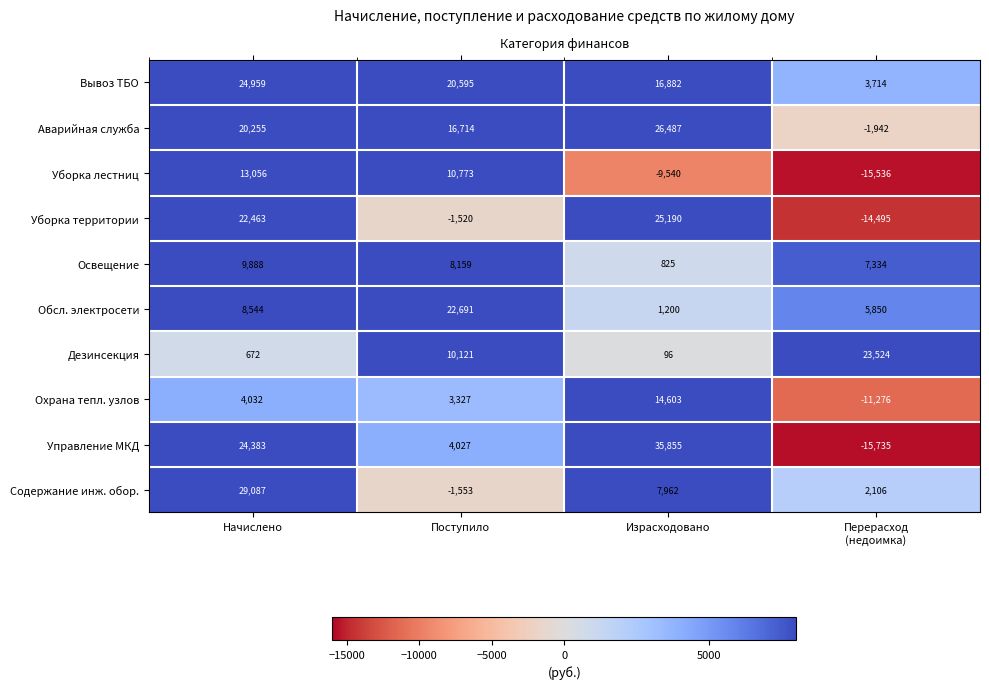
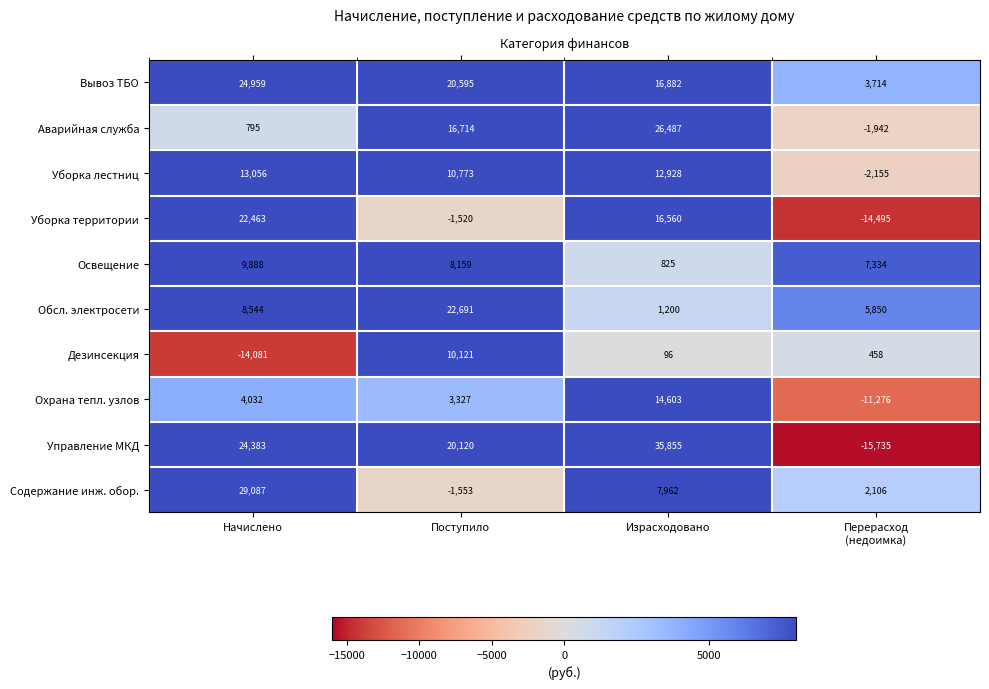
  {
    "Вывоз ТБО": {
      "Начислено": "24,959",
      "Поступило": "20,595",
      "Израсходовано": "16,882",
      "Перерасход (недоимка)": "3,714"
    },
    "Аварийная служба": {
-     "Начислено": "20,255",
+     "Начислено": "795",
      "Поступило": "16,714",
      "Израсходовано": "26,487",
      "Перерасход (недоимка)": "-1,942"
    },
    "Уборка лестниц": {
      "Начислено": "13,056",
      "Поступило": "10,773",
-     "Израсходовано": "-9,540",
-     "Перерасход (недоимка)": "-15,536"
+     "Израсходовано": "12,928",
+     "Перерасход (недоимка)": "-2,155"
    },
    "Уборка территории": {
      "Начислено": "22,463",
      "Поступило": "-1,520",
-     "Израсходовано": "25,190",
+     "Израсходовано": "16,560",
      "Перерасход (недоимка)": "-14,495"
    },
    "Освещение": {
      "Начислено": "9,888",
      "Поступило": "8,159",
      "Израсходовано": "825",
      "Перерасход (недоимка)": "7,334"
    },
    "Обсл. электросети": {
      "Начислено": "8,544",
      "Поступило": "22,691",
      "Израсходовано": "1,200",
      "Перерасход (недоимка)": "5,850"
    },
    "Дезинсекция": {
-     "Начислено": "672",
+     "Начислено": "-14,081",
      "Поступило": "10,121",
      "Израсходовано": "96",
-     "Перерасход (недоимка)": "23,524"
+     "Перерасход (недоимка)": "458"
    },
    "Охрана тепл. узлов": {
      "Начислено": "4,032",
      "Поступило": "3,327",
      "Израсходовано": "14,603",
      "Перерасход (недоимка)": "-11,276"
    },
    "Управление МКД": {
      "Начислено": "24,383",
-     "Поступило": "4,027",
+     "Поступило": "20,120",
      "Израсходовано": "35,855",
      "Перерасход (недоимка)": "-15,735"
    },
    "Содержание инж. обор.": {
      "Начислено": "29,087",
      "Поступило": "-1,553",
      "Израсходовано": "7,962",
      "Перерасход (недоимка)": "2,106"
    }
  }
